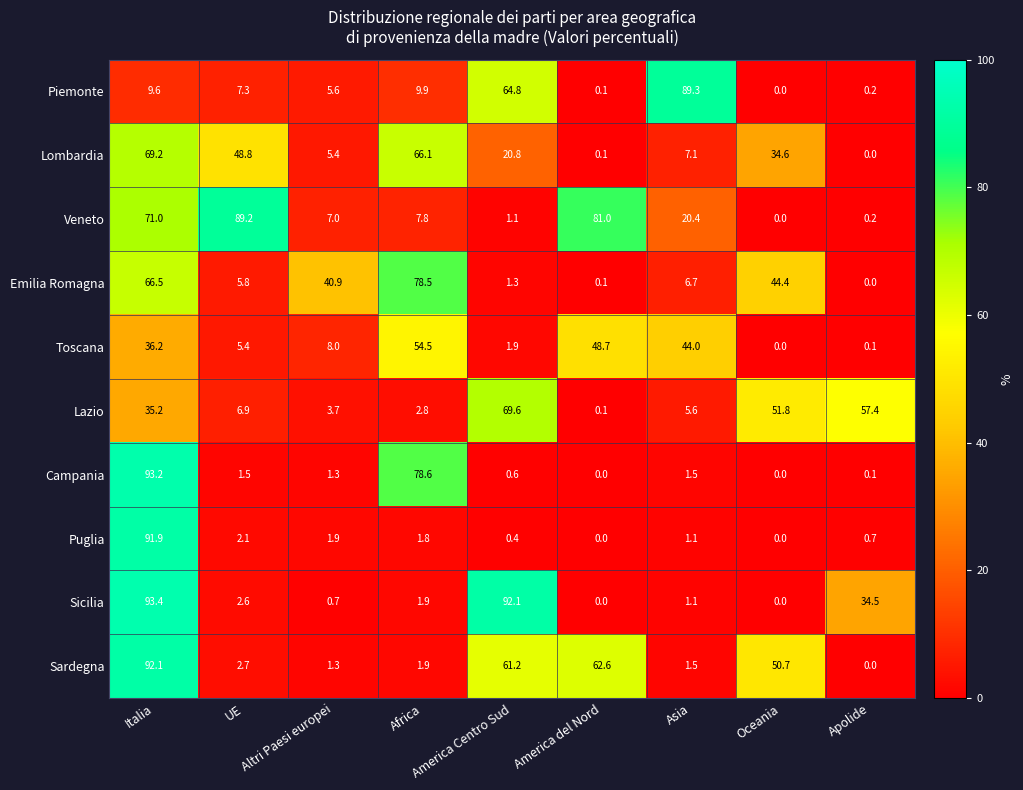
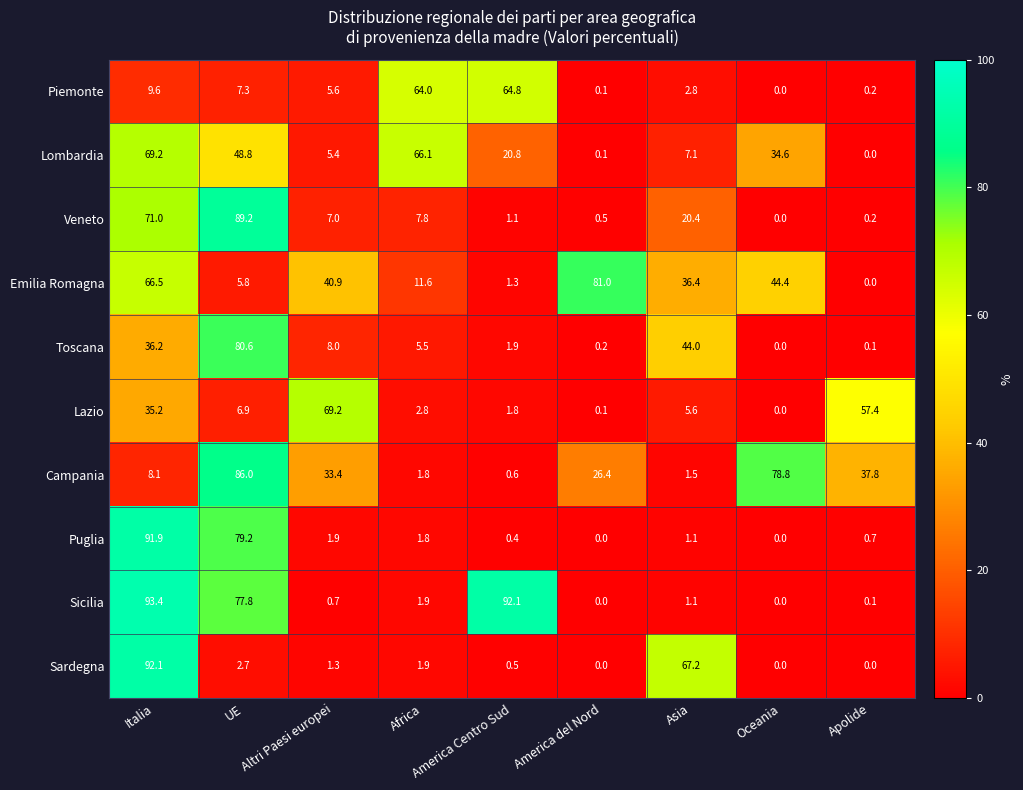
  {
    "Piemonte": {
      "Italia": 9.6,
      "UE": 7.3,
      "Altri Paesi europei": 5.6,
-     "Africa": 9.9,
+     "Africa": 64.0,
      "America Centro Sud": 64.8,
      "America del Nord": 0.1,
-     "Asia": 89.3,
+     "Asia": 2.8,
      "Oceania": 0.0,
      "Apolide": 0.2
    },
    "Lombardia": {
      "Italia": 69.2,
      "UE": 48.8,
      "Altri Paesi europei": 5.4,
      "Africa": 66.1,
      "America Centro Sud": 20.8,
      "America del Nord": 0.1,
      "Asia": 7.1,
      "Oceania": 34.6,
      "Apolide": 0.0
    },
    "Veneto": {
      "Italia": 71.0,
      "UE": 89.2,
      "Altri Paesi europei": 7.0,
      "Africa": 7.8,
      "America Centro Sud": 1.1,
-     "America del Nord": 81.0,
+     "America del Nord": 0.5,
      "Asia": 20.4,
      "Oceania": 0.0,
      "Apolide": 0.2
    },
    "Emilia Romagna": {
      "Italia": 66.5,
      "UE": 5.8,
      "Altri Paesi europei": 40.9,
-     "Africa": 78.5,
+     "Africa": 11.6,
      "America Centro Sud": 1.3,
-     "America del Nord": 0.1,
-     "Asia": 6.7,
+     "America del Nord": 81.0,
+     "Asia": 36.4,
      "Oceania": 44.4,
      "Apolide": 0.0
    },
    "Toscana": {
      "Italia": 36.2,
-     "UE": 5.4,
+     "UE": 80.6,
      "Altri Paesi europei": 8.0,
-     "Africa": 54.5,
+     "Africa": 5.5,
      "America Centro Sud": 1.9,
-     "America del Nord": 48.7,
+     "America del Nord": 0.2,
      "Asia": 44.0,
      "Oceania": 0.0,
      "Apolide": 0.1
    },
    "Lazio": {
      "Italia": 35.2,
      "UE": 6.9,
-     "Altri Paesi europei": 3.7,
+     "Altri Paesi europei": 69.2,
      "Africa": 2.8,
-     "America Centro Sud": 69.6,
+     "America Centro Sud": 1.8,
      "America del Nord": 0.1,
      "Asia": 5.6,
-     "Oceania": 51.8,
+     "Oceania": 0.0,
      "Apolide": 57.4
    },
    "Campania": {
-     "Italia": 93.2,
-     "UE": 1.5,
-     "Altri Paesi europei": 1.3,
-     "Africa": 78.6,
+     "Italia": 8.1,
+     "UE": 86.0,
+     "Altri Paesi europei": 33.4,
+     "Africa": 1.8,
      "America Centro Sud": 0.6,
-     "America del Nord": 0.0,
+     "America del Nord": 26.4,
      "Asia": 1.5,
-     "Oceania": 0.0,
-     "Apolide": 0.1
+     "Oceania": 78.8,
+     "Apolide": 37.8
    },
    "Puglia": {
      "Italia": 91.9,
-     "UE": 2.1,
+     "UE": 79.2,
      "Altri Paesi europei": 1.9,
      "Africa": 1.8,
      "America Centro Sud": 0.4,
      "America del Nord": 0.0,
      "Asia": 1.1,
      "Oceania": 0.0,
      "Apolide": 0.7
    },
    "Sicilia": {
      "Italia": 93.4,
-     "UE": 2.6,
+     "UE": 77.8,
      "Altri Paesi europei": 0.7,
      "Africa": 1.9,
      "America Centro Sud": 92.1,
      "America del Nord": 0.0,
      "Asia": 1.1,
      "Oceania": 0.0,
-     "Apolide": 34.5
+     "Apolide": 0.1
    },
    "Sardegna": {
      "Italia": 92.1,
      "UE": 2.7,
      "Altri Paesi europei": 1.3,
      "Africa": 1.9,
-     "America Centro Sud": 61.2,
-     "America del Nord": 62.6,
-     "Asia": 1.5,
-     "Oceania": 50.7,
+     "America Centro Sud": 0.5,
+     "America del Nord": 0.0,
+     "Asia": 67.2,
+     "Oceania": 0.0,
      "Apolide": 0.0
    }
  }
